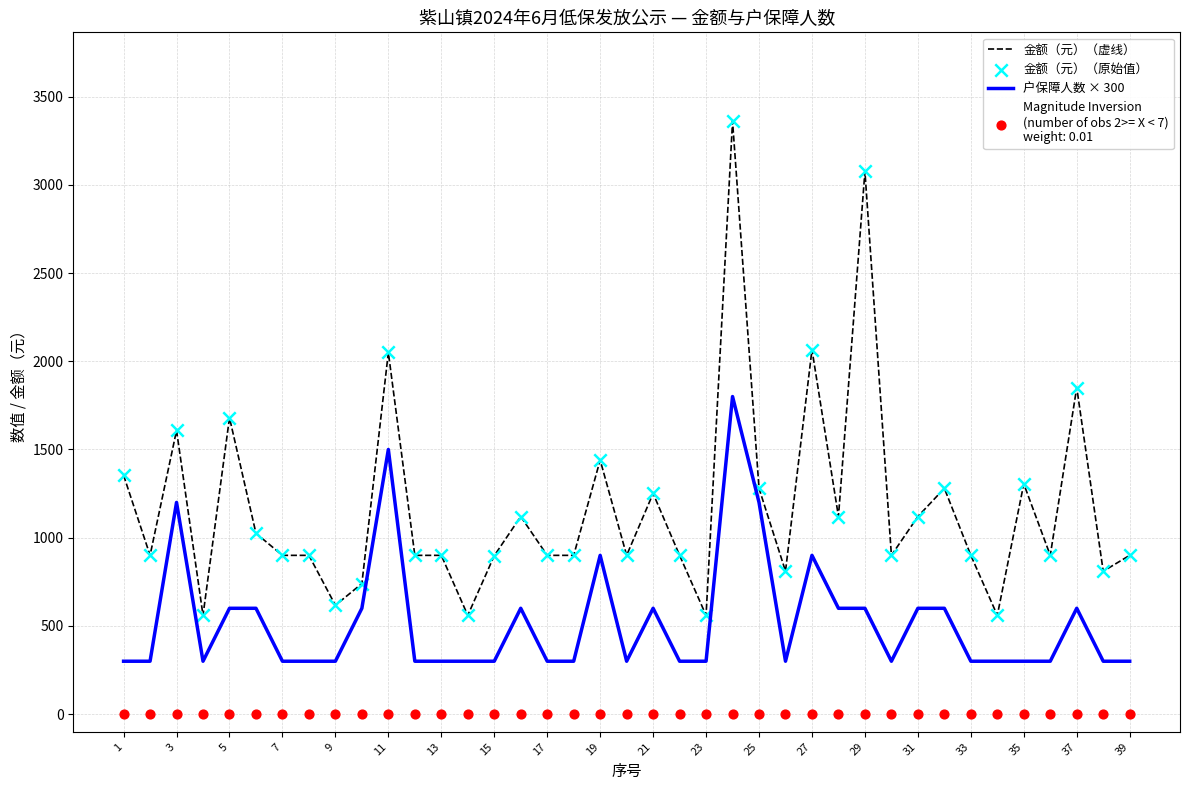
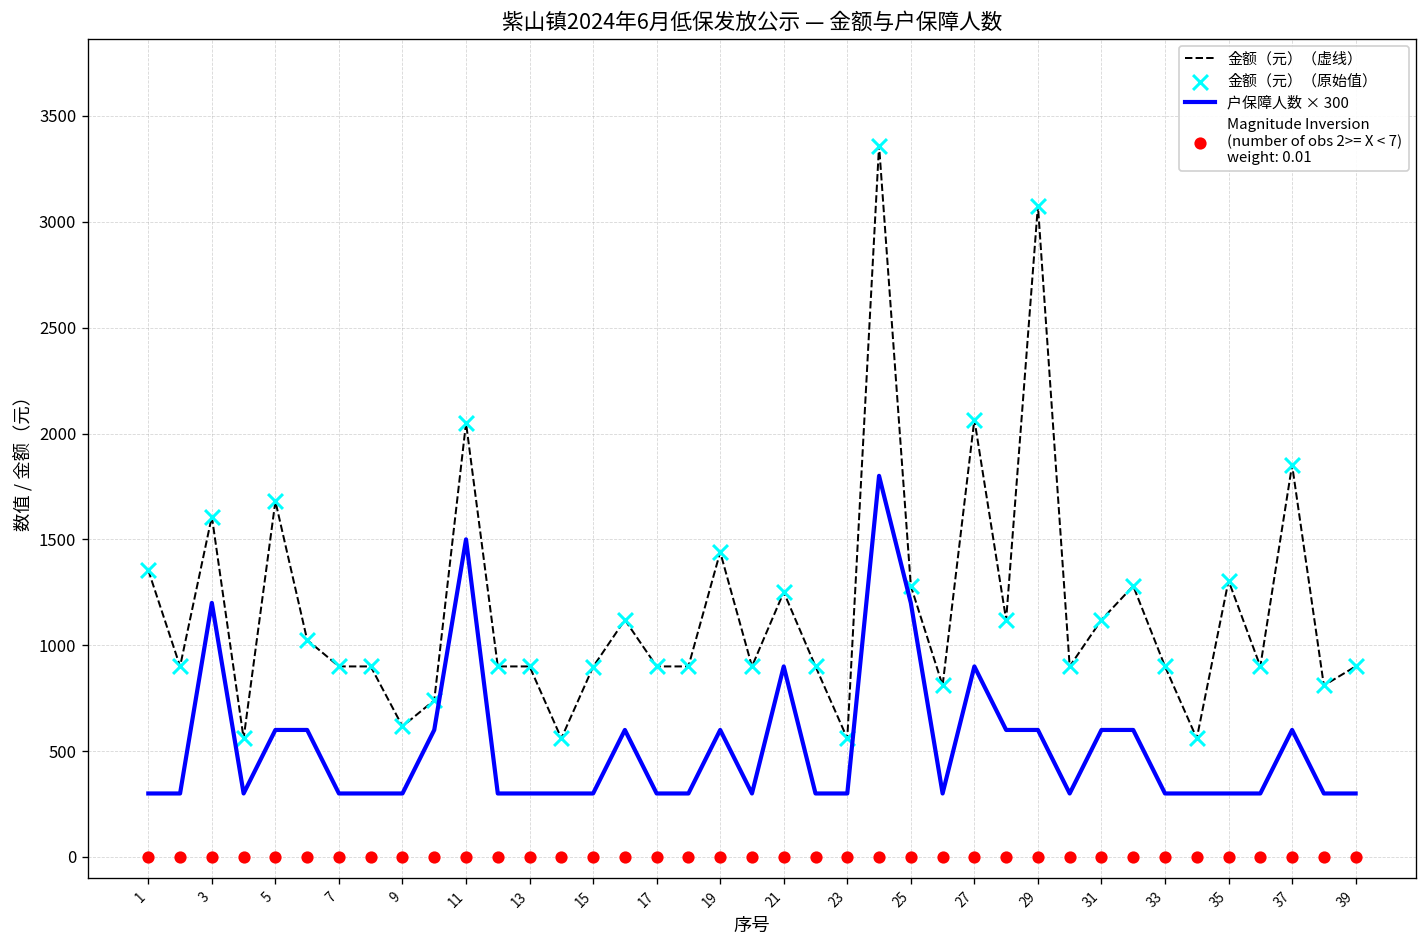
  {
    "金额（元）（原始值）": {
      "1": 1350,
      "3": 1610,
      "5": 1680,
      "7": 900,
      "9": 620,
      "11": 2050,
      "13": 900,
      "15": 900,
      "17": 900,
      "19": 1440,
      "21": 1250,
      "23": 560,
      "25": 1280,
      "27": 2070,
      "29": 3080,
      "31": 1120,
      "33": 900,
      "35": 1310,
      "37": 1850,
      "39": 900
    },
    "户保障人数 × 300": {
      "1": 300,
      "3": 1200,
      "5": 600,
      "7": 300,
      "9": 300,
      "11": 1500,
      "13": 300,
      "15": 300,
      "17": 300,
-     "19": 900,
-     "21": 600,
+     "19": 600,
+     "21": 900,
      "23": 300,
      "25": 1200,
      "27": 900,
      "29": 600,
      "31": 600,
      "33": 300,
      "35": 300,
      "37": 600,
      "39": 300
    }
  }
